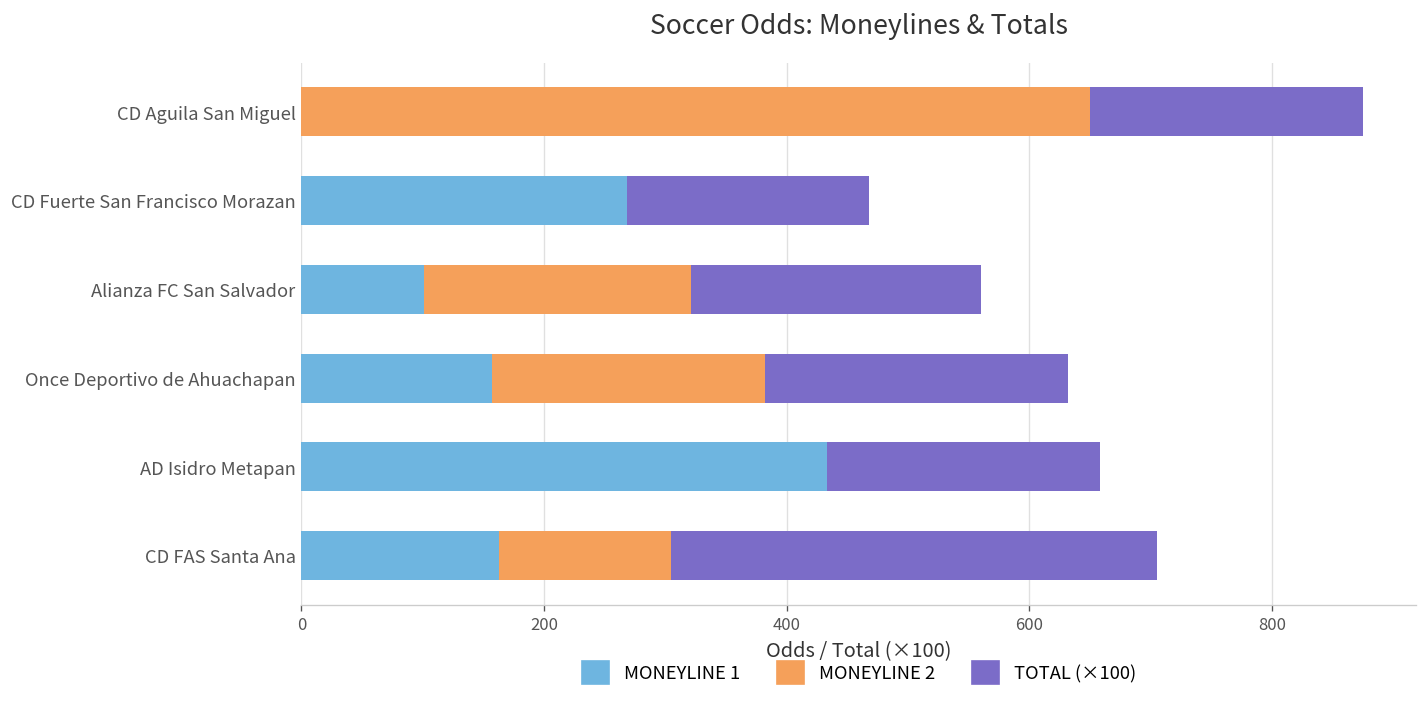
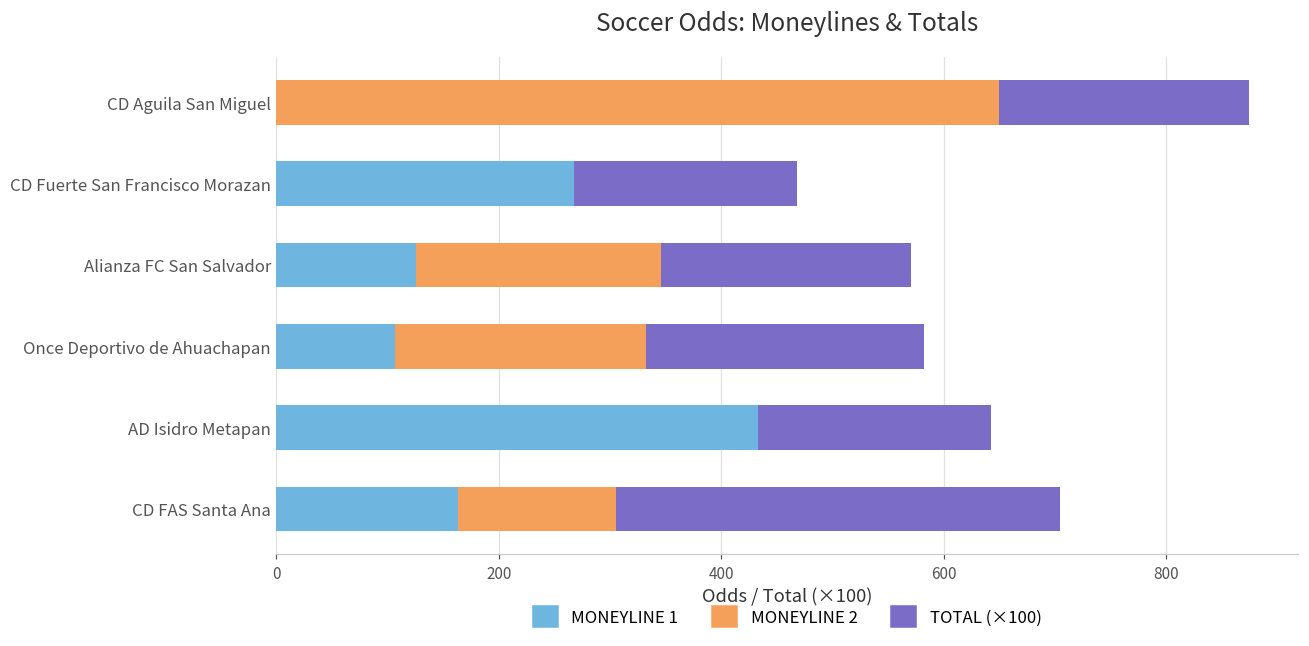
  {
    "MONEYLINE 1": {
      "CD Aguila San Miguel": 0,
      "CD Fuerte San Francisco Morazan": 268,
-     "Alianza FC San Salvador": 101,
-     "Once Deportivo de Ahuachapan": 157,
+     "Alianza FC San Salvador": 126,
+     "Once Deportivo de Ahuachapan": 107,
      "AD Isidro Metapan": 433,
      "CD FAS Santa Ana": 163
    },
    "MONEYLINE 2": {
      "CD Aguila San Miguel": 650,
      "CD Fuerte San Francisco Morazan": 0,
      "Alianza FC San Salvador": 220,
      "Once Deportivo de Ahuachapan": 225,
      "AD Isidro Metapan": 0,
      "CD FAS Santa Ana": 142
    },
    "TOTAL (×100)": {
      "CD Aguila San Miguel": 225,
      "CD Fuerte San Francisco Morazan": 200,
-     "Alianza FC San Salvador": 239,
+     "Alianza FC San Salvador": 225,
      "Once Deportivo de Ahuachapan": 250,
-     "AD Isidro Metapan": 225,
+     "AD Isidro Metapan": 210,
      "CD FAS Santa Ana": 400
    }
  }
